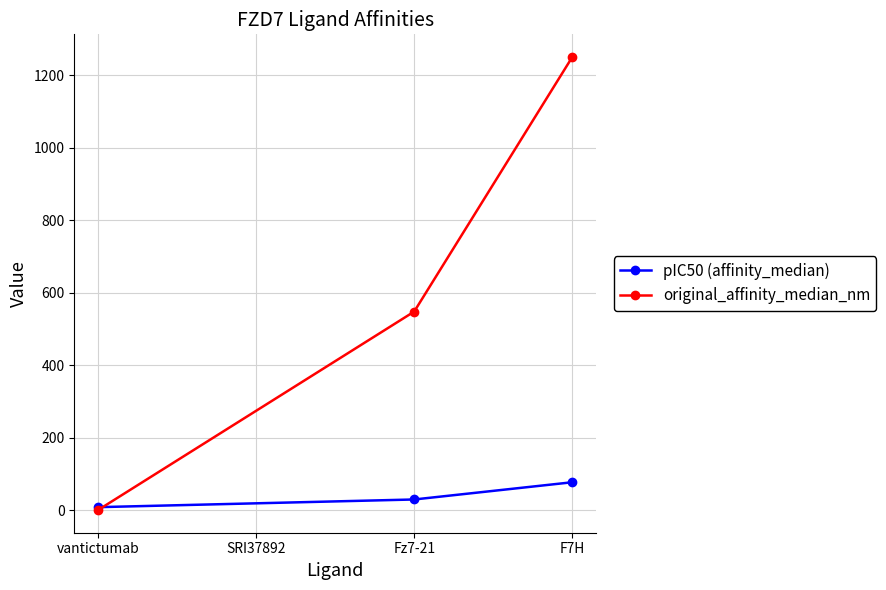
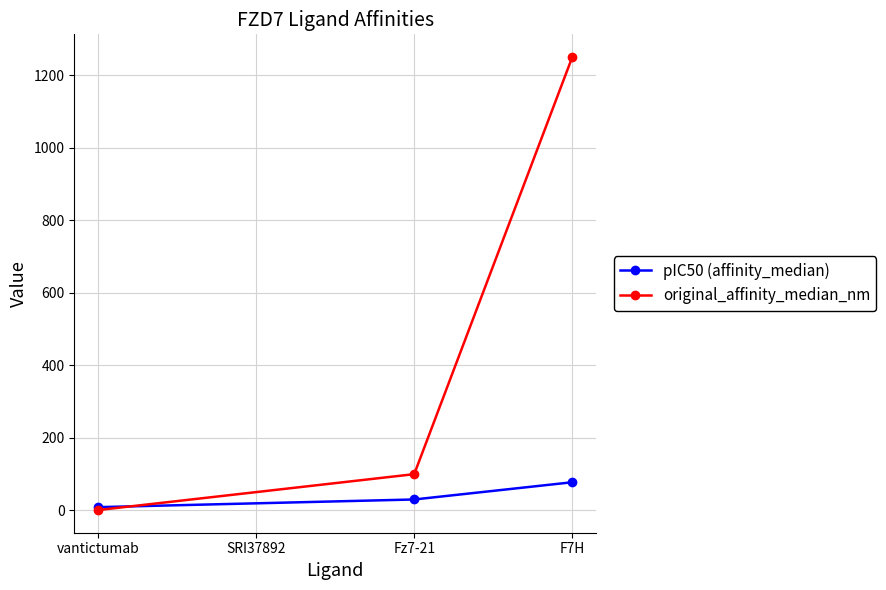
  {
    "pIC50 (affinity_median)": {
      "vantictumab": 10,
      "Fz7-21": 30,
      "F7H": 80
    },
    "original_affinity_median_nm": {
      "vantictumab": 0,
-     "Fz7-21": 550,
+     "Fz7-21": 100,
      "F7H": 1250
    }
  }
